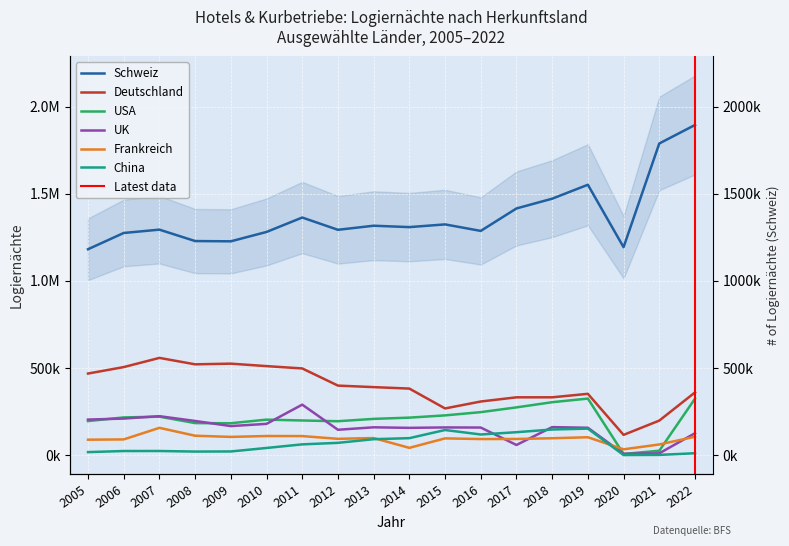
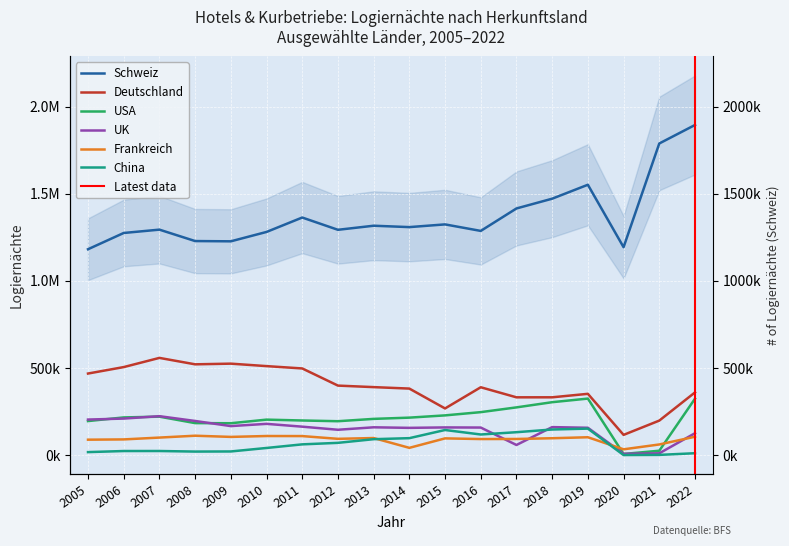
  {
    "Deutschland": {
      "2005": 470000,
      "2006": 510000,
      "2007": 560000,
      "2008": 520000,
      "2009": 530000,
      "2010": 510000,
      "2011": 500000,
      "2012": 400000,
      "2013": 390000,
      "2014": 380000,
      "2015": 270000,
-     "2016": 310000,
+     "2016": 390000,
      "2017": 330000,
      "2018": 330000,
      "2019": 350000,
      "2020": 120000,
      "2021": 200000,
      "2022": 360000
    },
    "UK": {
      "2009": 170000,
      "2010": 180000,
-     "2011": 290000,
+     "2011": 160000,
      "2012": 150000,
      "2013": 160000,
      "2014": 160000,
      "2015": 160000,
      "2016": 160000,
      "2017": 60000,
      "2022": 130000
    },
    "Frankreich": {
      "2005": 90000,
      "2006": 90000,
-     "2007": 160000,
+     "2007": 100000,
      "2008": 110000,
      "2009": 100000,
      "2010": 110000,
      "2011": 110000,
      "2012": 90000,
      "2014": 40000,
      "2015": 100000,
      "2016": 90000,
      "2017": 90000,
      "2018": 100000,
      "2019": 100000,
      "2020": 30000,
      "2021": 60000,
      "2022": 110000
    }
  }
